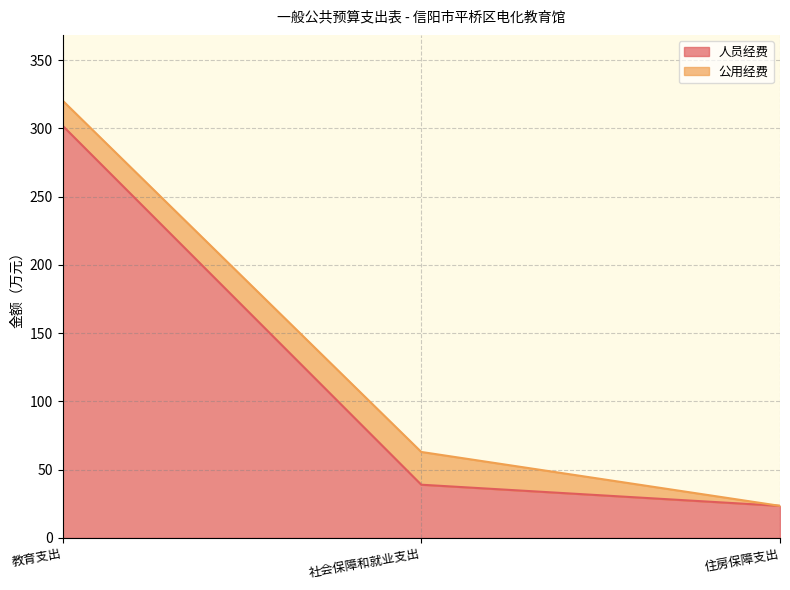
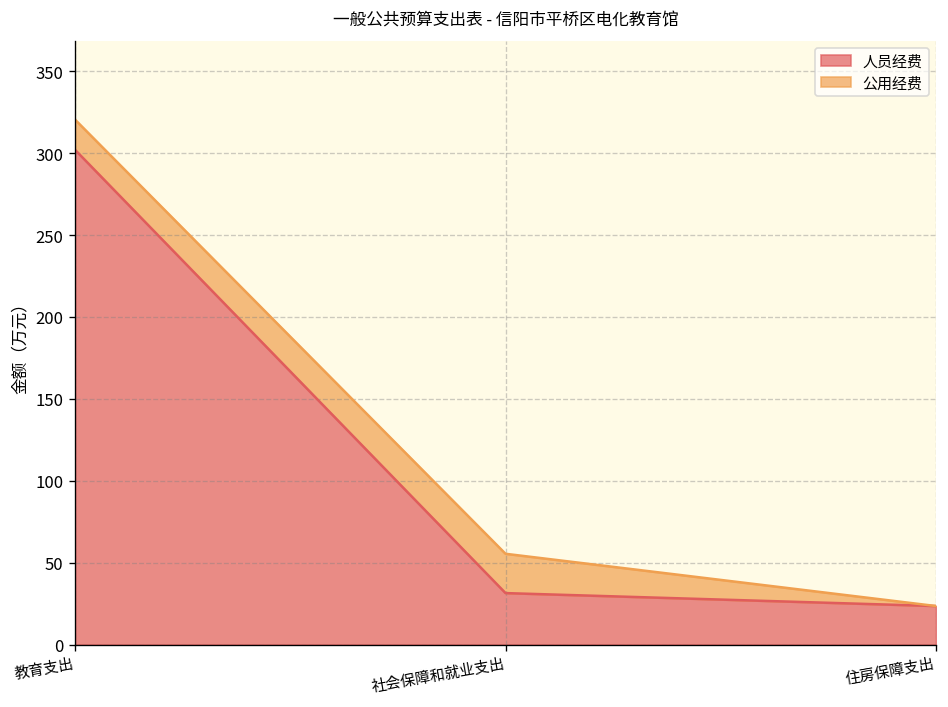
  {
    "人员经费": {
      "教育支出": 302,
-     "社会保障和就业支出": 39
+     "社会保障和就业支出": 31
    },
    "公用经费": {
      "教育支出": 18,
      "社会保障和就业支出": 24
    }
  }
